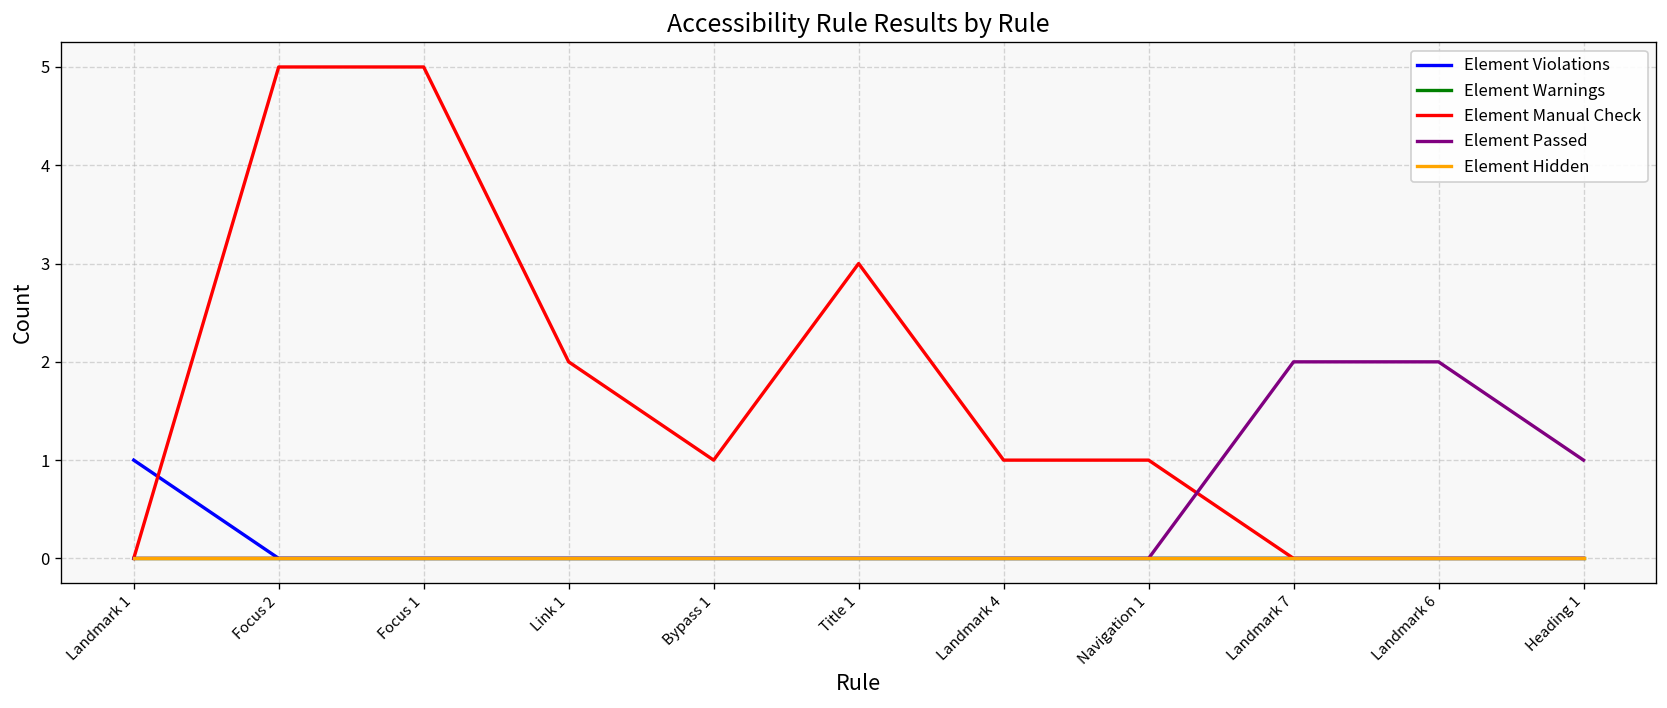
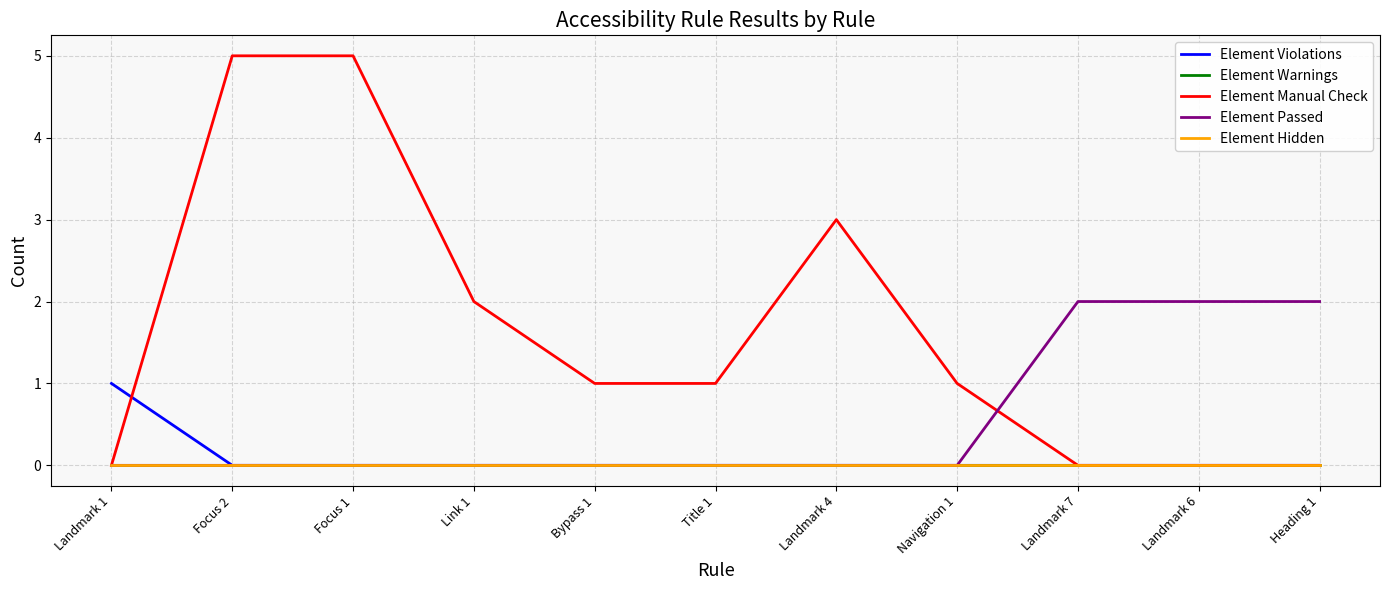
  {
    "Element Violations": {
      "Landmark 1": 1
    },
    "Element Manual Check": {
      "Focus 2": 5,
      "Focus 1": 5,
      "Link 1": 2,
      "Bypass 1": 1,
-     "Title 1": 3,
-     "Landmark 4": 1,
+     "Title 1": 1,
+     "Landmark 4": 3,
      "Navigation 1": 1
    },
    "Element Passed": {
      "Landmark 7": 2,
      "Landmark 6": 2,
-     "Heading 1": 1
+     "Heading 1": 2
    }
  }
